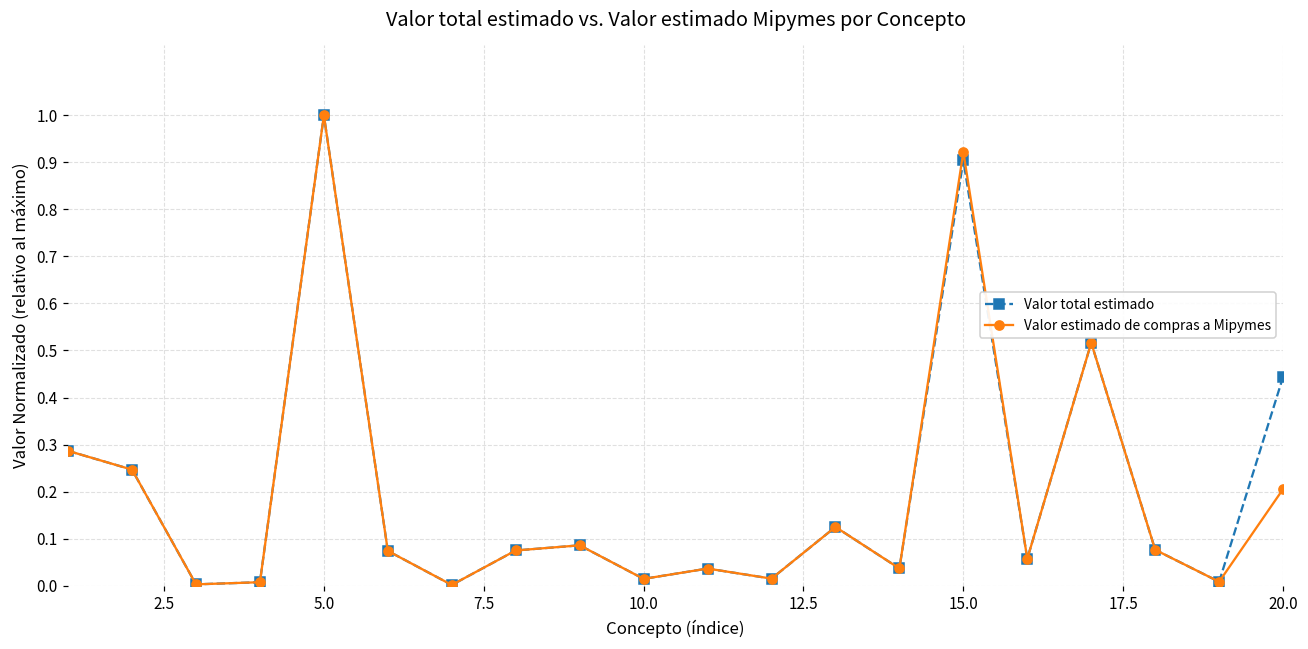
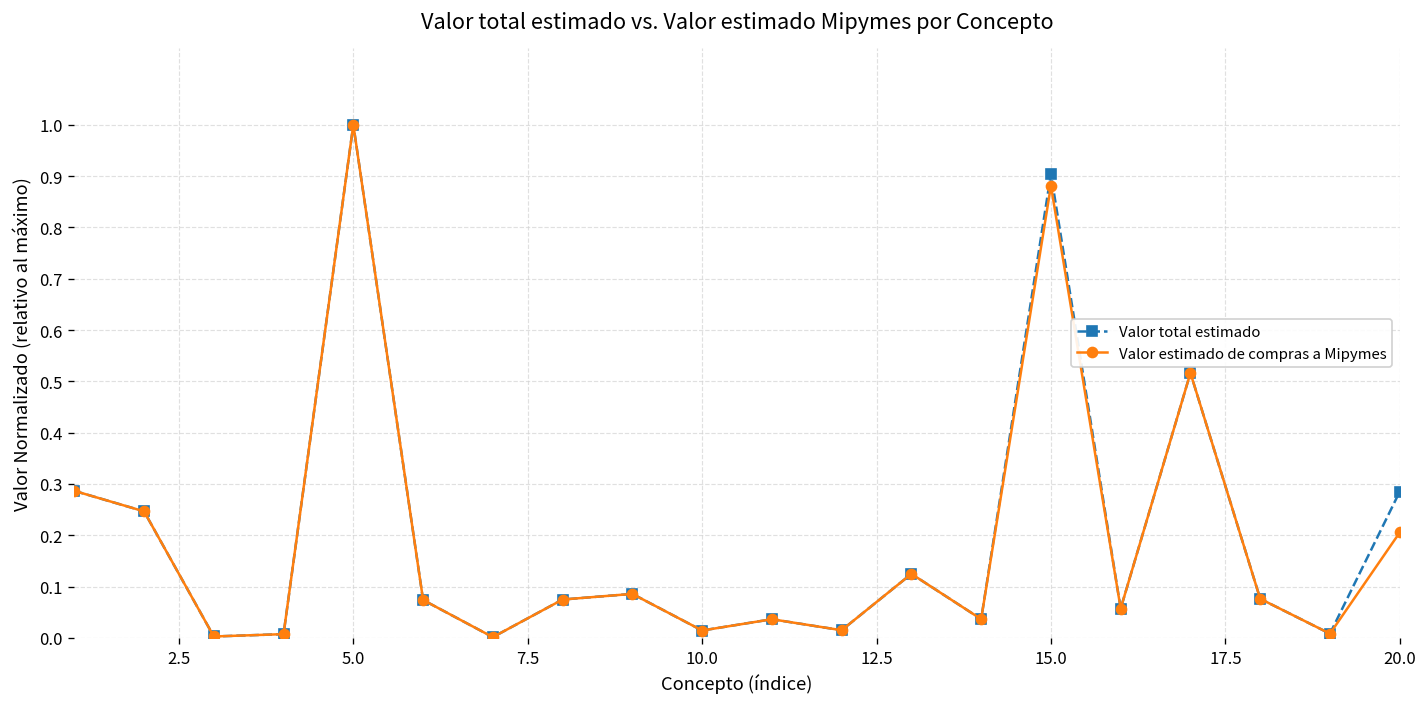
  {
    "Valor total estimado": {
      "15.0": 0.90,
-     "20.0": 0.44
+     "20.0": 0.28
    },
    "Valor estimado de compras a Mipymes": {
-     "15.0": 0.92,
+     "15.0": 0.88,
      "20.0": 0.21
    }
  }
